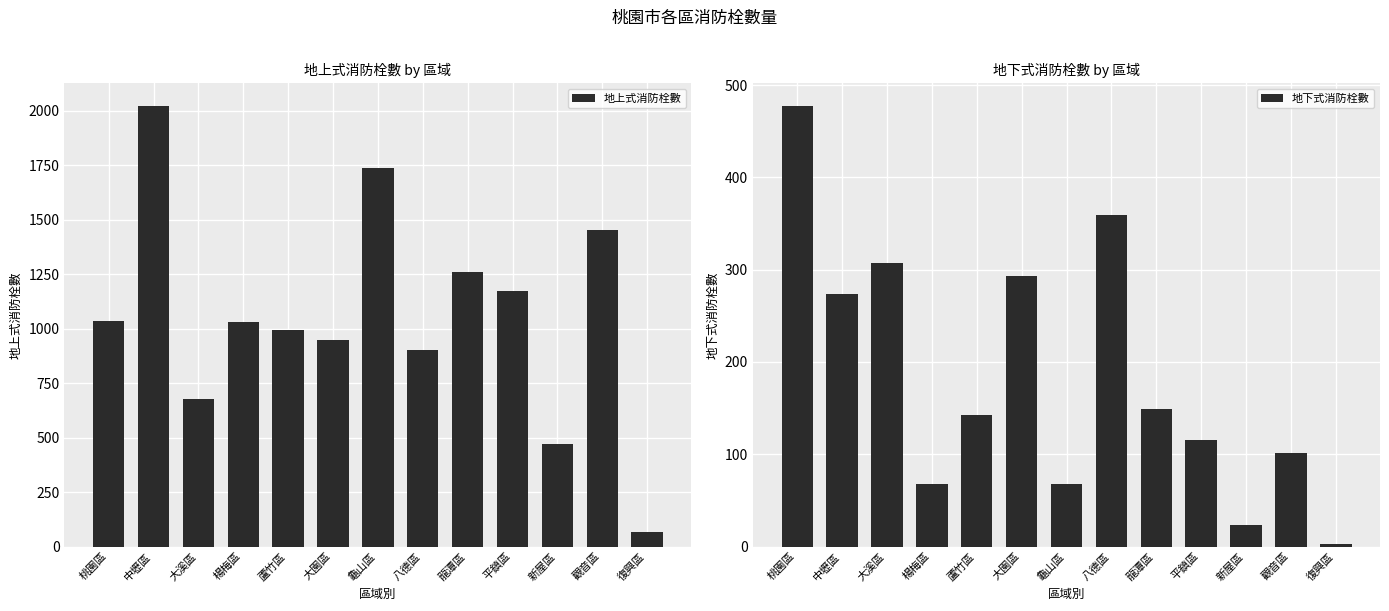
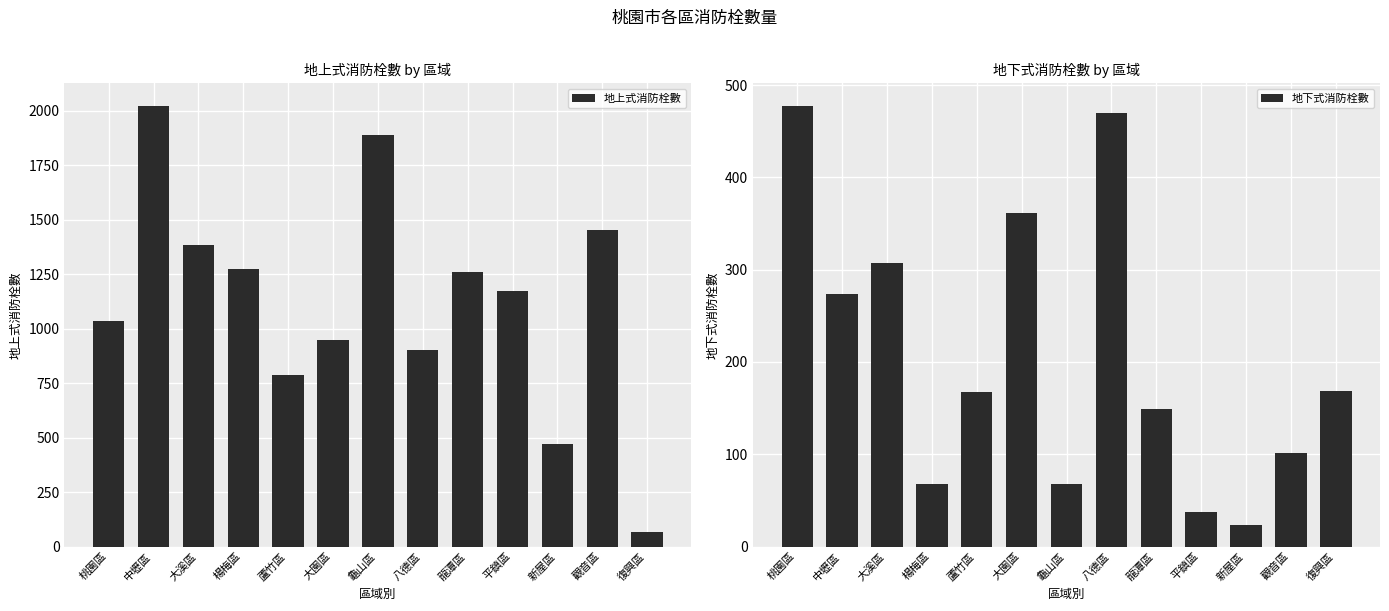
  {
    "地上式消防栓數 by 區域": {
      "桃園區": 1040,
      "中壢區": 2020,
-     "大溪區": 680,
-     "楊梅區": 1030,
-     "蘆竹區": 1000,
+     "大溪區": 1380,
+     "楊梅區": 1270,
+     "蘆竹區": 790,
      "大園區": 950,
-     "龜山區": 1740,
+     "龜山區": 1890,
      "八德區": 900,
      "龍潭區": 1260,
      "平鎮區": 1170,
      "新屋區": 470,
      "觀音區": 1450,
      "復興區": 70
    },
    "地下式消防栓數 by 區域": {
      "桃園區": 480,
      "中壢區": 270,
      "大溪區": 310,
      "楊梅區": 70,
-     "蘆竹區": 140,
-     "大園區": 290,
+     "蘆竹區": 170,
+     "大園區": 360,
      "龜山區": 70,
-     "八德區": 360,
+     "八德區": 470,
      "龍潭區": 150,
-     "平鎮區": 120,
+     "平鎮區": 40,
      "新屋區": 20,
      "觀音區": 100,
-     "復興區": 0
+     "復興區": 170
    }
  }
